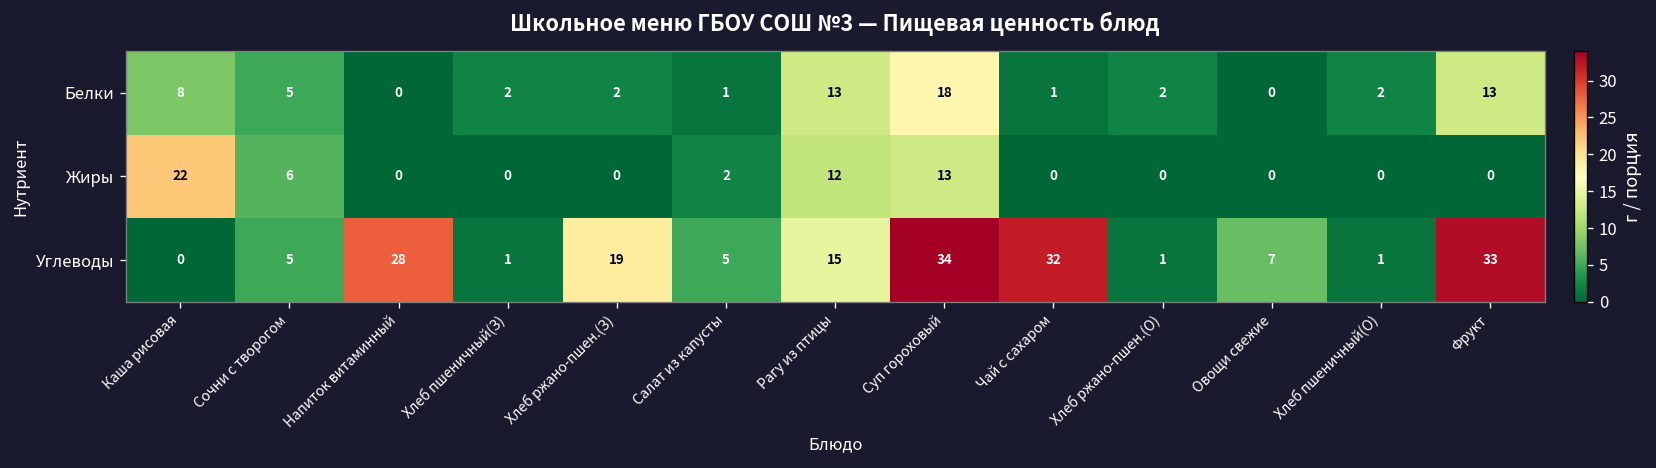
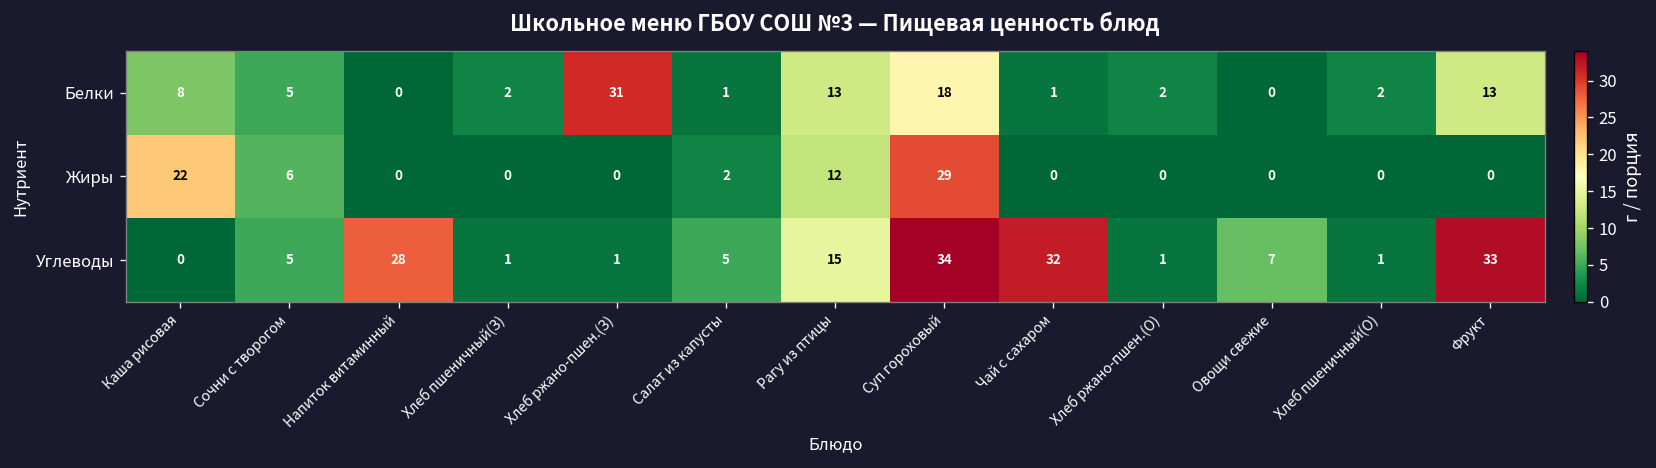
  {
    "Белки": {
      "Каша рисовая": 8,
      "Сочни с творогом": 5,
      "Напиток витаминный": 0,
      "Хлеб пшеничный(З)": 2,
-     "Хлеб ржано-пшен.(З)": 2,
+     "Хлеб ржано-пшен.(З)": 31,
      "Салат из капусты": 1,
      "Рагу из птицы": 13,
      "Суп гороховый": 18,
      "Чай с сахаром": 1,
      "Хлеб ржано-пшен.(О)": 2,
      "Овощи свежие": 0,
      "Хлеб пшеничный(О)": 2,
      "Фрукт": 13
    },
    "Жиры": {
      "Каша рисовая": 22,
      "Сочни с творогом": 6,
      "Напиток витаминный": 0,
      "Хлеб пшеничный(З)": 0,
      "Хлеб ржано-пшен.(З)": 0,
      "Салат из капусты": 2,
      "Рагу из птицы": 12,
-     "Суп гороховый": 13,
+     "Суп гороховый": 29,
      "Чай с сахаром": 0,
      "Хлеб ржано-пшен.(О)": 0,
      "Овощи свежие": 0,
      "Хлеб пшеничный(О)": 0,
      "Фрукт": 0
    },
    "Углеводы": {
      "Каша рисовая": 0,
      "Сочни с творогом": 5,
      "Напиток витаминный": 28,
      "Хлеб пшеничный(З)": 1,
-     "Хлеб ржано-пшен.(З)": 19,
+     "Хлеб ржано-пшен.(З)": 1,
      "Салат из капусты": 5,
      "Рагу из птицы": 15,
      "Суп гороховый": 34,
      "Чай с сахаром": 32,
      "Хлеб ржано-пшен.(О)": 1,
      "Овощи свежие": 7,
      "Хлеб пшеничный(О)": 1,
      "Фрукт": 33
    }
  }
